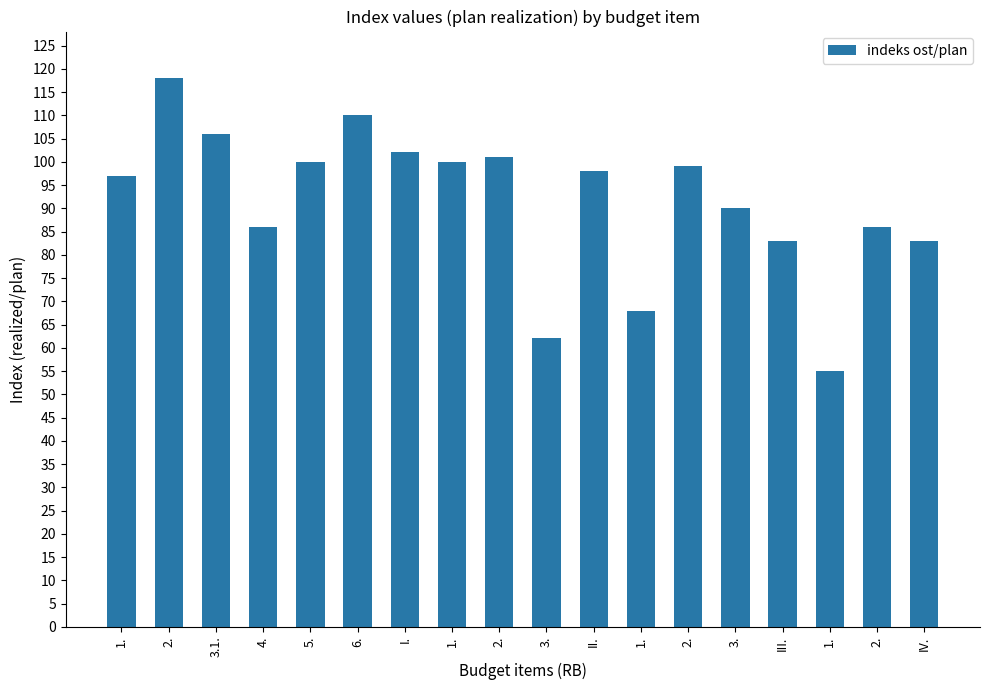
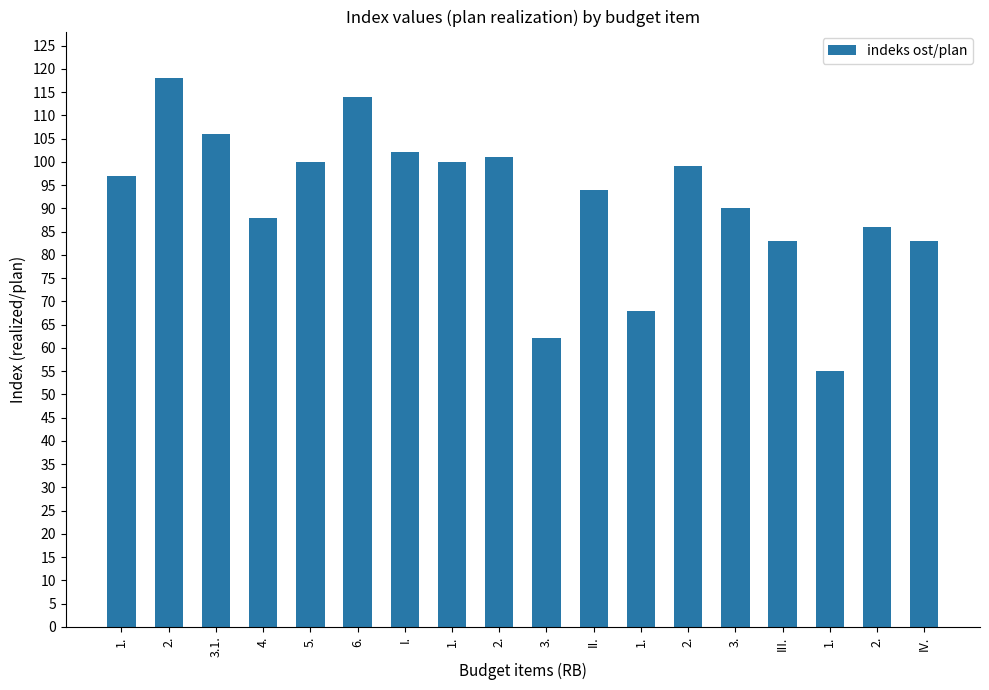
  {
    "3.1.": 106,
-   "4.": 86,
+   "4.": 88,
    "5.": 100,
-   "6.": 110,
+   "6.": 114,
    "I.": 102,
-   "II.": 98,
+   "II.": 94,
    "III.": 83,
    "IV.": 83
  }
